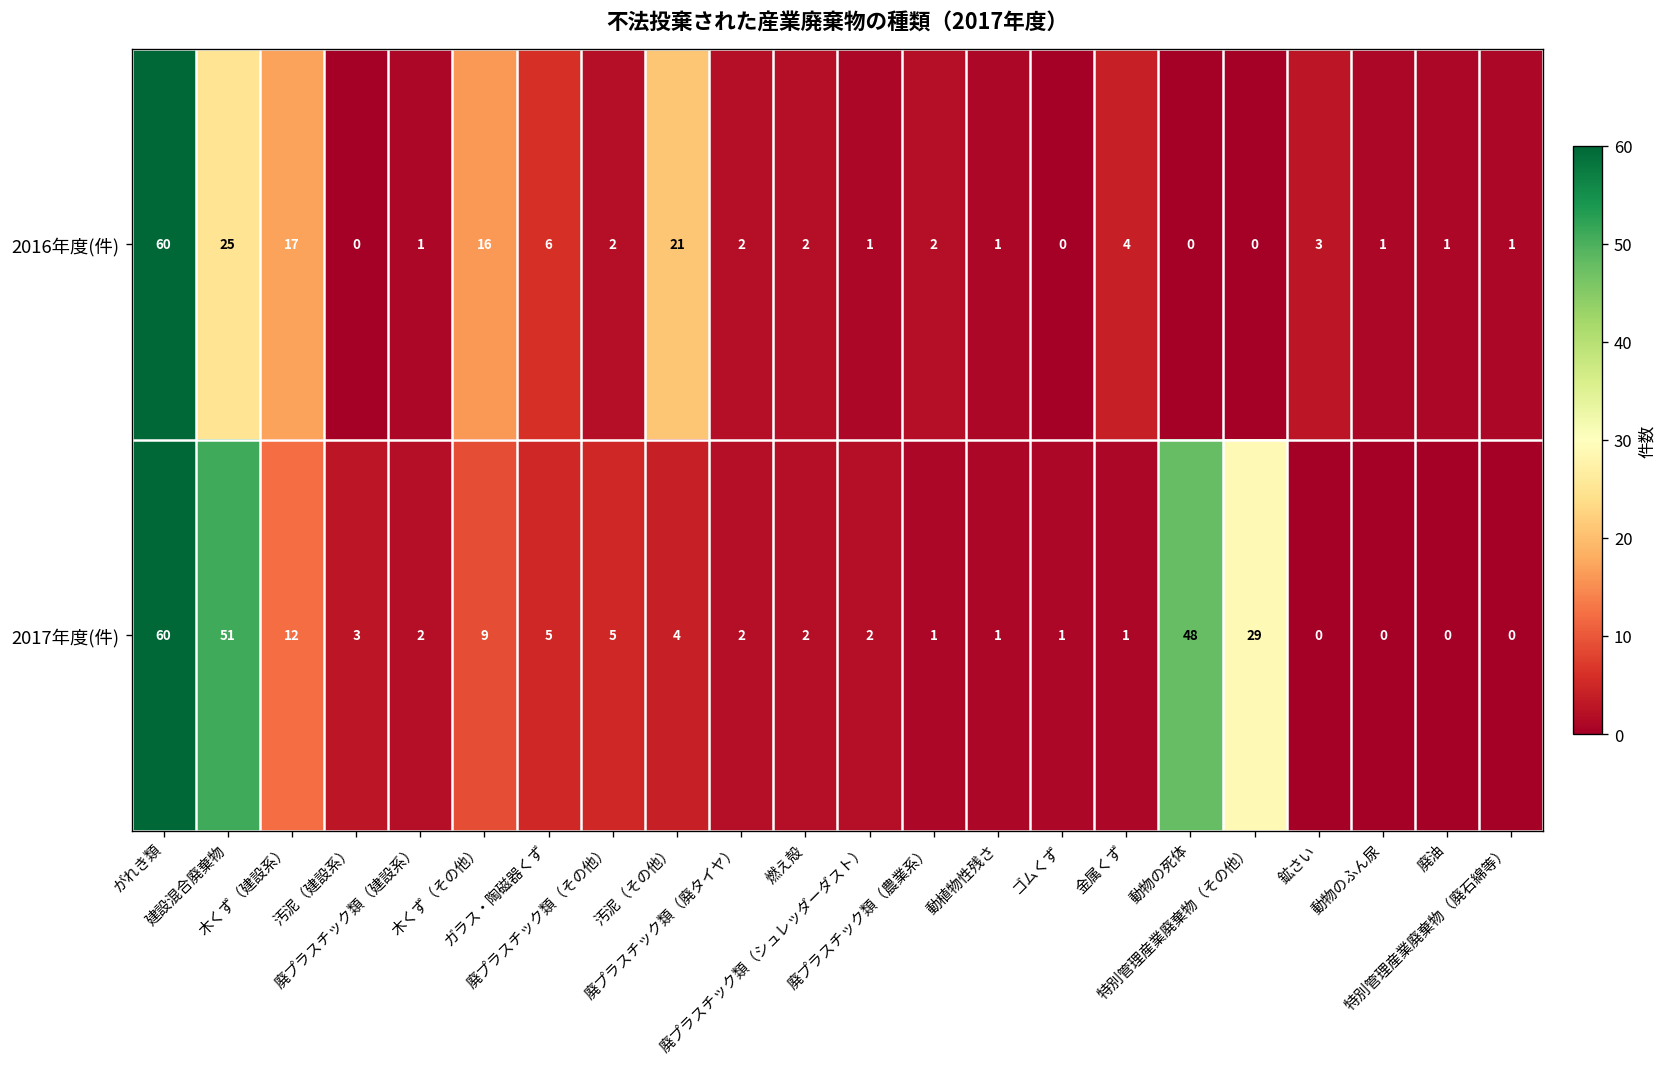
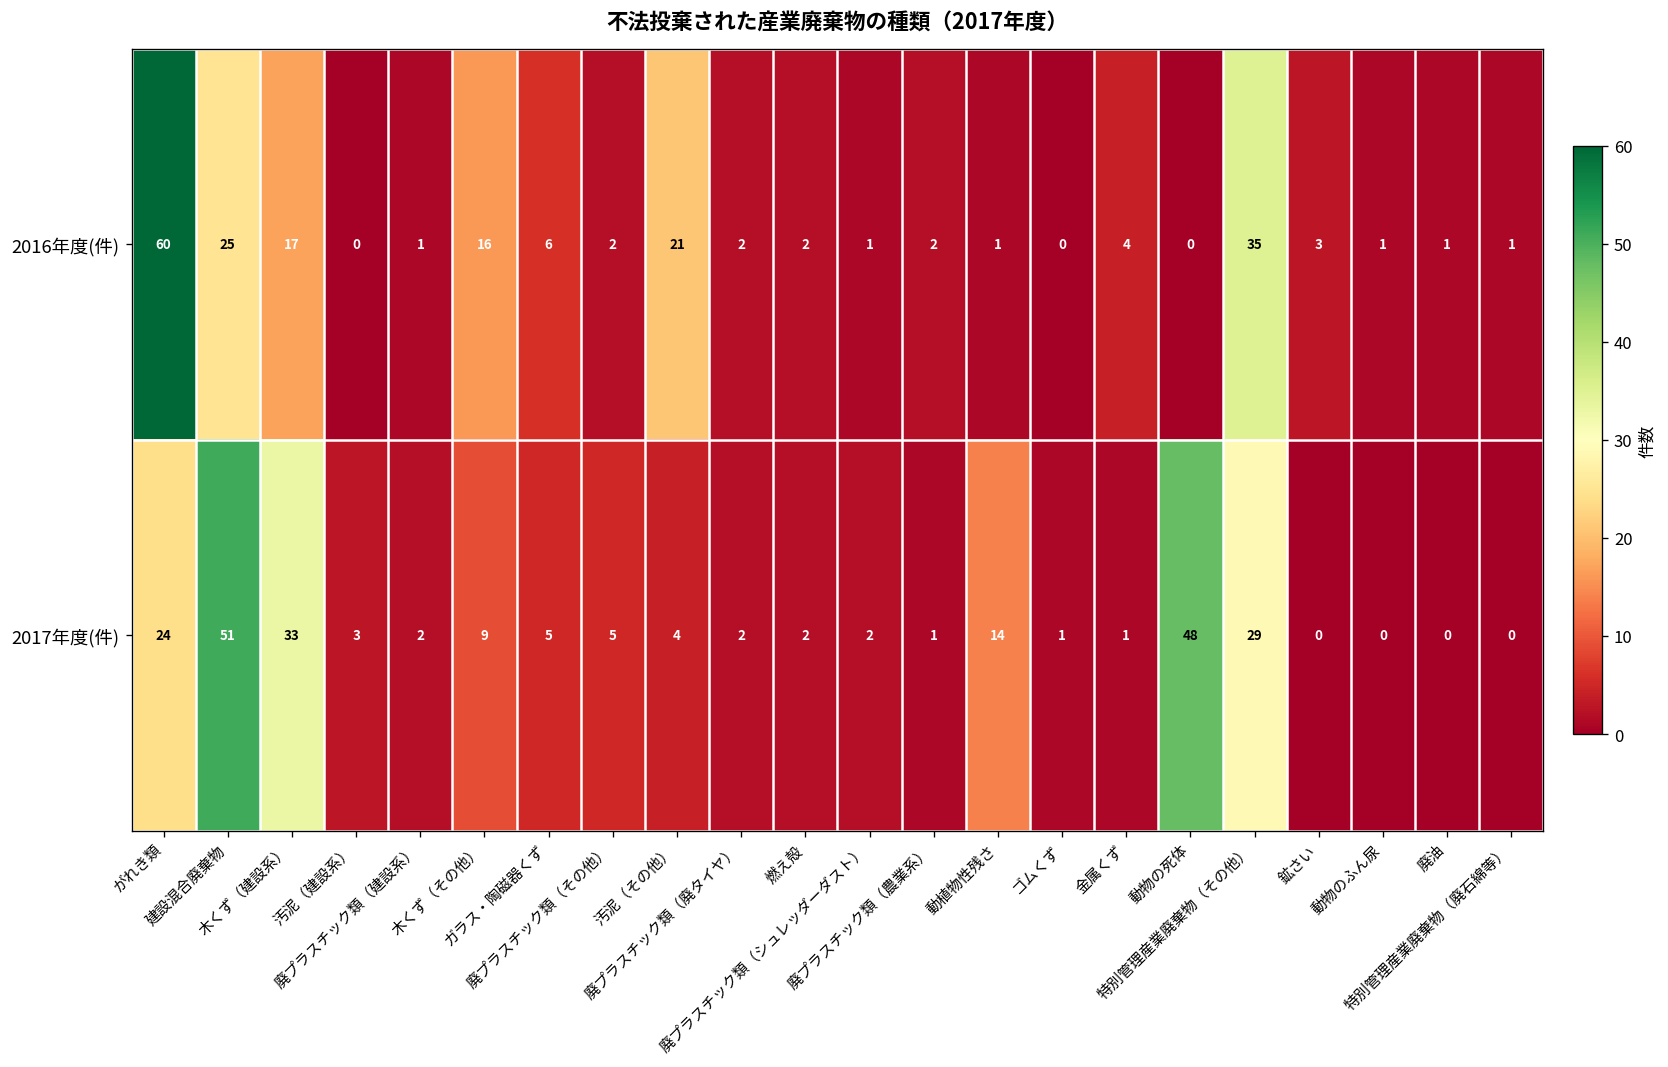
  {
    "2016年度(件)": {
      "がれき類": 60,
      "建設混合廃棄物": 25,
      "木くず（建設系）": 17,
      "汚泥（建設系）": 0,
      "廃プラスチック類（建設系）": 1,
      "木くず（その他）": 16,
      "ガラス・陶磁器くず": 6,
      "廃プラスチック類（その他）": 2,
      "汚泥（その他）": 21,
      "廃プラスチック類（廃タイヤ）": 2,
      "燃え殻": 2,
      "廃プラスチック類（シュレッダーダスト）": 1,
      "廃プラスチック類（農業系）": 2,
      "動植物性残さ": 1,
      "ゴムくず": 0,
      "金属くず": 4,
      "動物の死体": 0,
-     "特別管理産業廃棄物（その他）": 0,
+     "特別管理産業廃棄物（その他）": 35,
      "鉱さい": 3,
      "動物のふん尿": 1,
      "廃油": 1,
      "特別管理産業廃棄物（廃石綿等）": 1
    },
    "2017年度(件)": {
-     "がれき類": 60,
+     "がれき類": 24,
      "建設混合廃棄物": 51,
-     "木くず（建設系）": 12,
+     "木くず（建設系）": 33,
      "汚泥（建設系）": 3,
      "廃プラスチック類（建設系）": 2,
      "木くず（その他）": 9,
      "ガラス・陶磁器くず": 5,
      "廃プラスチック類（その他）": 5,
      "汚泥（その他）": 4,
      "廃プラスチック類（廃タイヤ）": 2,
      "燃え殻": 2,
      "廃プラスチック類（シュレッダーダスト）": 2,
      "廃プラスチック類（農業系）": 1,
-     "動植物性残さ": 1,
+     "動植物性残さ": 14,
      "ゴムくず": 1,
      "金属くず": 1,
      "動物の死体": 48,
      "特別管理産業廃棄物（その他）": 29,
      "鉱さい": 0,
      "動物のふん尿": 0,
      "廃油": 0,
      "特別管理産業廃棄物（廃石綿等）": 0
    }
  }
